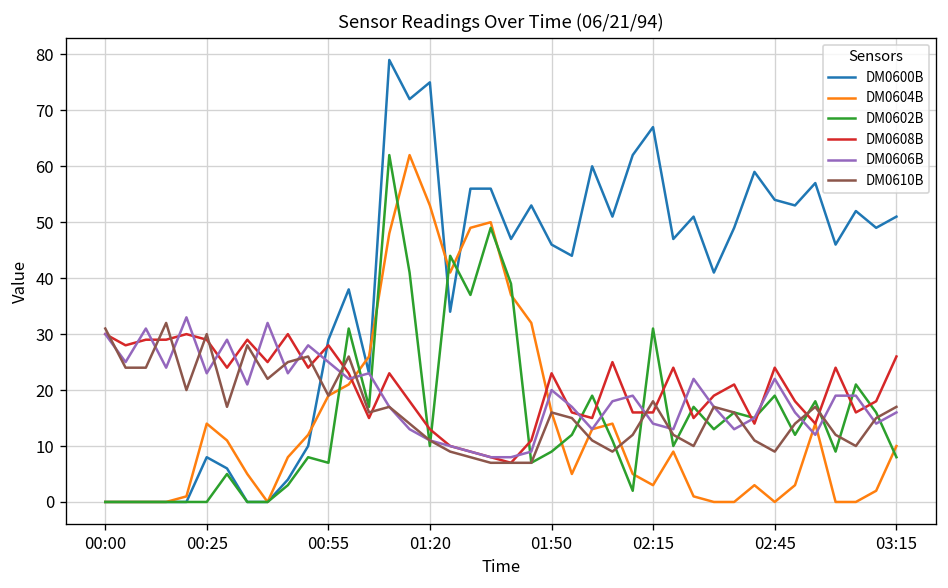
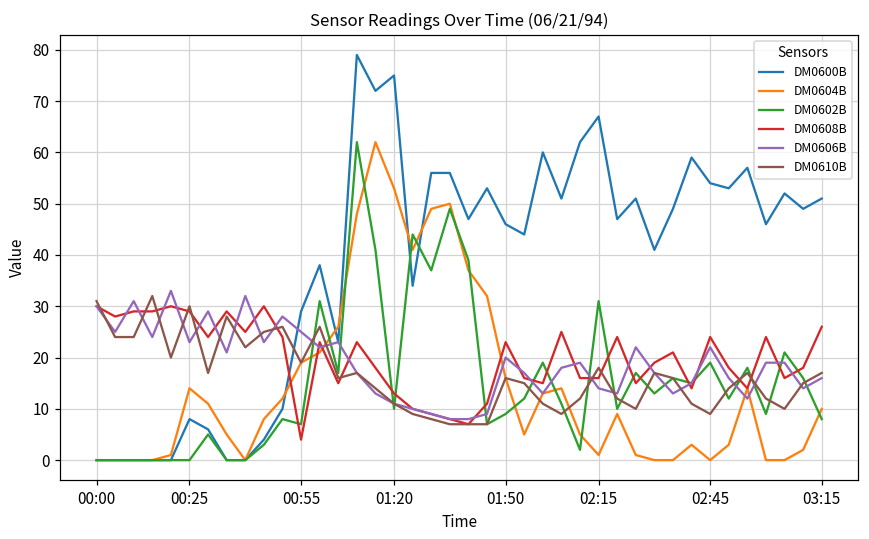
  {
    "DM0600B": {
      "00:25": 8,
      "00:55": 29,
      "01:20": 75,
      "01:50": 46,
      "02:15": 67,
      "02:45": 54,
      "03:15": 51
    },
    "DM0604B": {
      "00:25": 14,
      "01:20": 53,
-     "02:15": 3,
+     "02:15": 1,
      "02:45": 0,
      "03:15": 10
    },
    "DM0602B": {
      "00:25": 0,
      "00:55": 7,
      "01:20": 10,
      "01:50": 9,
      "02:15": 31,
      "02:45": 19,
      "03:15": 8
    },
    "DM0608B": {
      "00:25": 29,
-     "00:55": 28,
+     "00:55": 4,
      "01:20": 13,
      "01:50": 23,
      "02:15": 16,
      "02:45": 24,
      "03:15": 26
    },
    "DM0606B": {
      "00:25": 23,
      "00:55": 25,
      "01:50": 20,
      "02:15": 14,
      "02:45": 22,
      "03:15": 16
    },
    "DM0610B": {
      "00:00": 31,
      "00:25": 30,
      "02:15": 18,
      "02:45": 9,
      "03:15": 17
    }
  }
